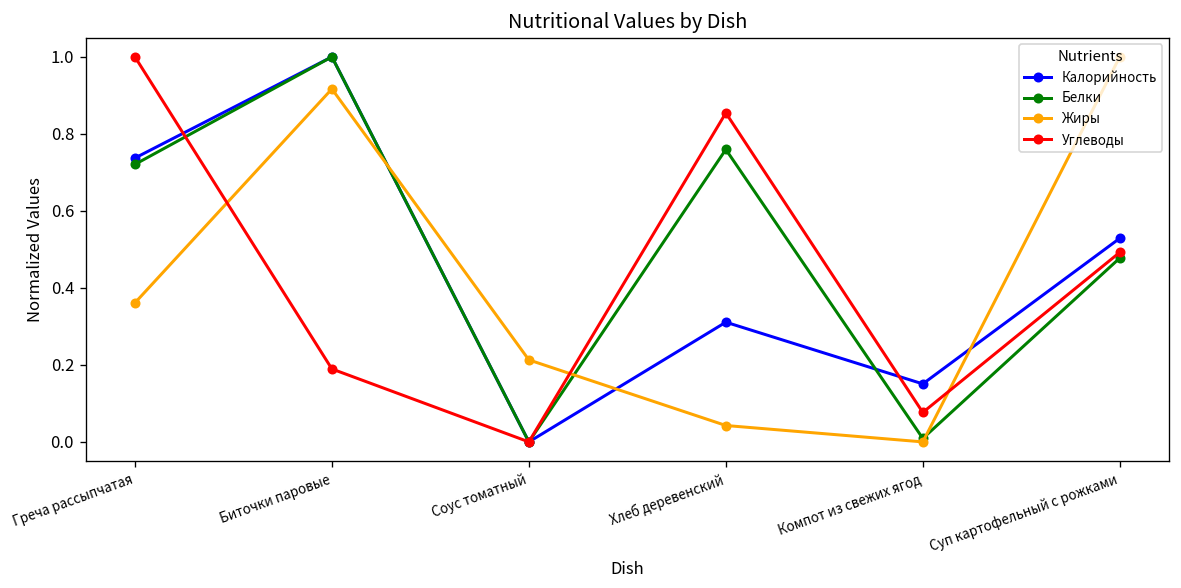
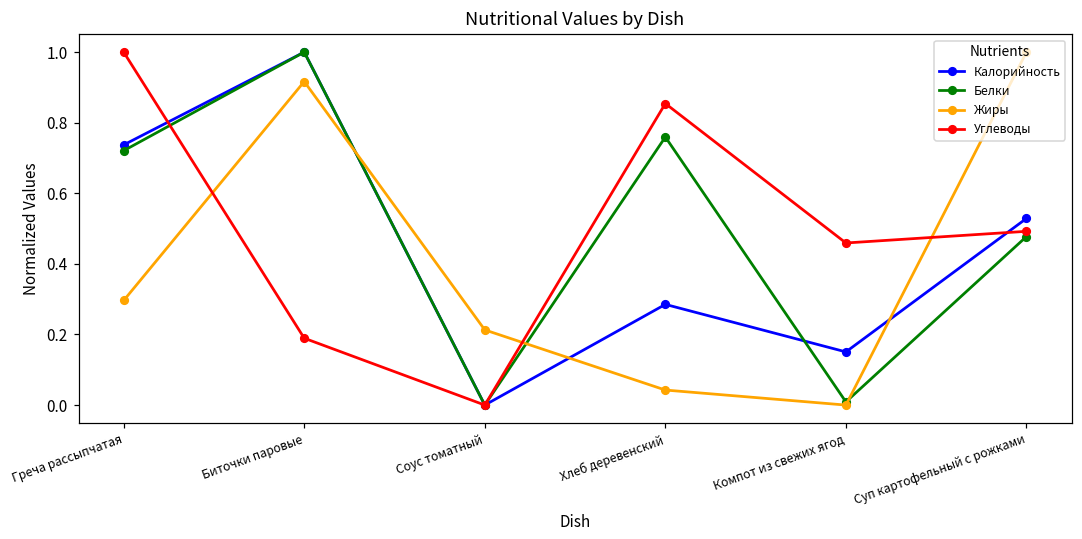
  {
    "Калорийность": {
      "Греча рассыпчатая": 0.74,
-     "Хлеб деревенский": 0.31,
+     "Хлеб деревенский": 0.29,
      "Компот из свежих ягод": 0.15,
      "Суп картофельный с рожками": 0.53
    },
    "Белки": {
      "Греча рассыпчатая": 0.72,
      "Хлеб деревенский": 0.76,
      "Компот из свежих ягод": 0.01,
      "Суп картофельный с рожками": 0.48
    },
    "Жиры": {
-     "Греча рассыпчатая": 0.36,
+     "Греча рассыпчатая": 0.30,
      "Биточки паровые": 0.92,
      "Соус томатный": 0.21,
      "Хлеб деревенский": 0.04,
      "Компот из свежих ягод": 0.00
    },
    "Углеводы": {
      "Греча рассыпчатая": 1.00,
      "Биточки паровые": 0.19,
      "Хлеб деревенский": 0.85,
-     "Компот из свежих ягод": 0.08,
+     "Компот из свежих ягод": 0.46,
      "Суп картофельный с рожками": 0.49
    }
  }
